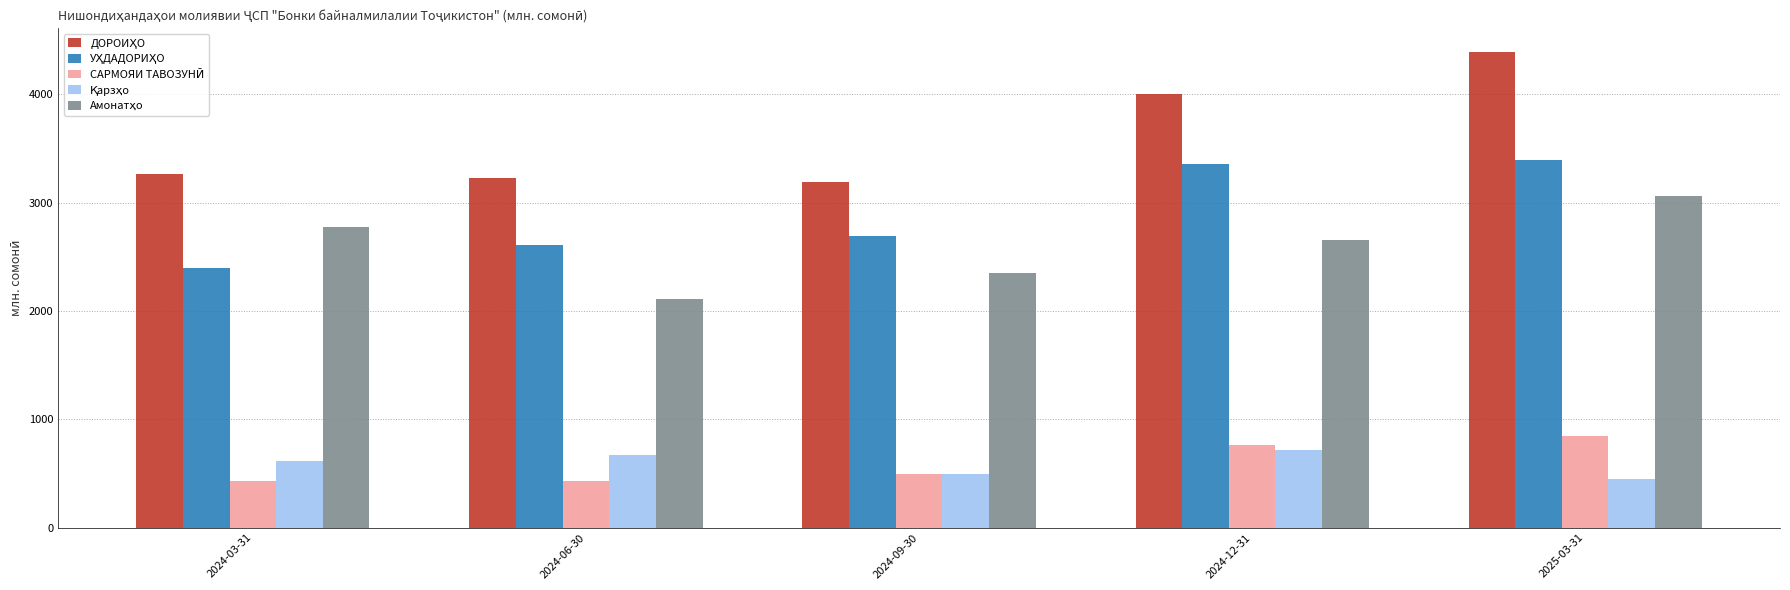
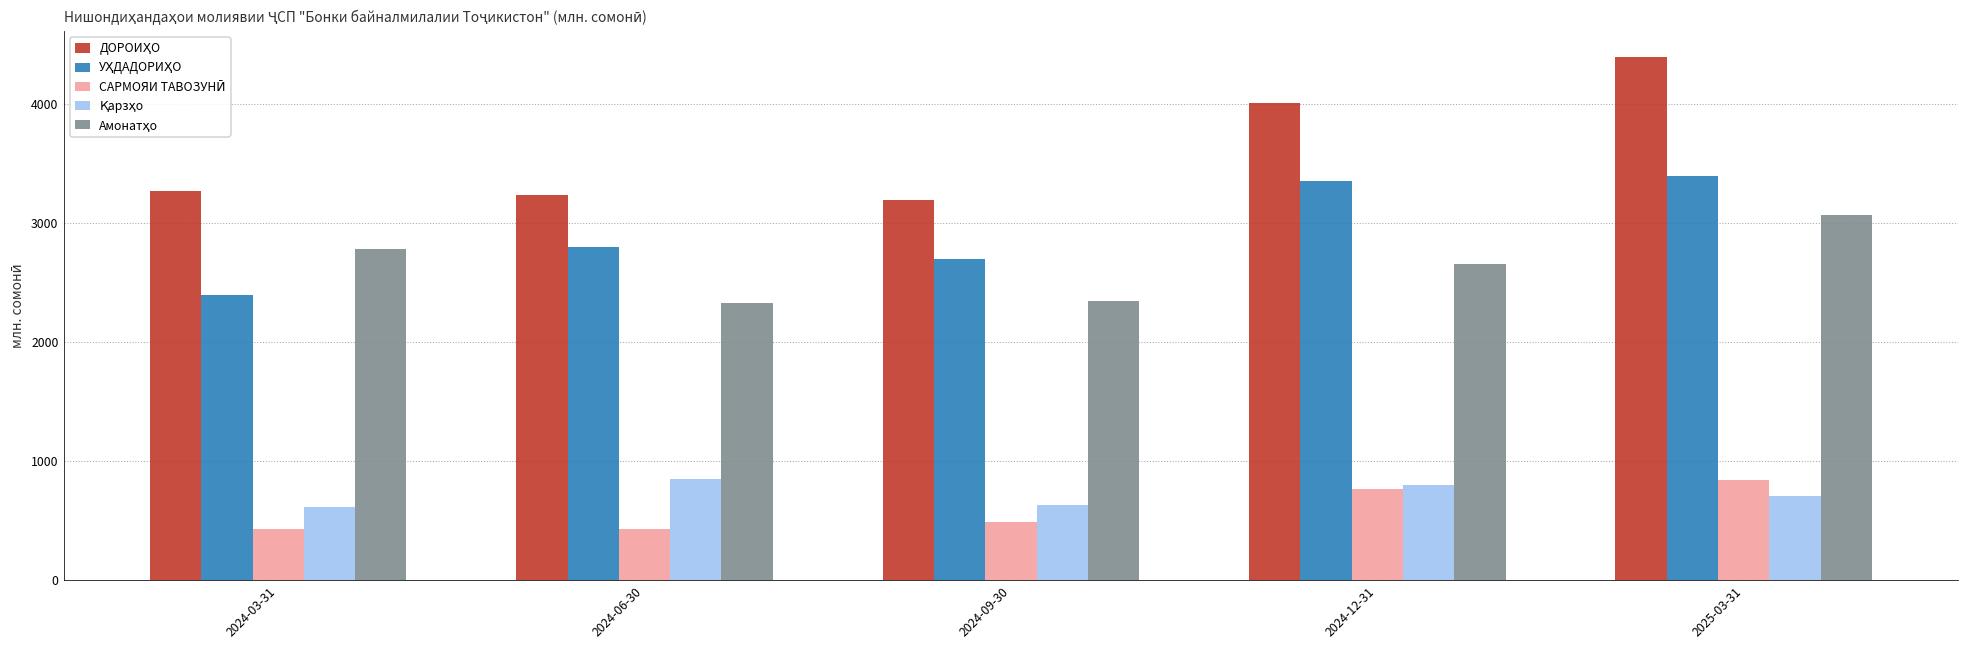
  {
    "ДОРОИҲО": {
      "2024-03-31": 3270,
      "2024-06-30": 3230,
      "2024-09-30": 3190,
      "2024-12-31": 4010,
      "2025-03-31": 4390
    },
    "УҲДАДОРИҲО": {
      "2024-03-31": 2400,
-     "2024-06-30": 2610,
+     "2024-06-30": 2800,
      "2024-09-30": 2700,
      "2024-12-31": 3350,
      "2025-03-31": 3400
    },
    "САРМОЯИ ТАВОЗУНӢ": {
      "2024-03-31": 430,
      "2024-06-30": 430,
      "2024-09-30": 490,
      "2024-12-31": 770,
      "2025-03-31": 840
    },
    "Қарзҳо": {
      "2024-03-31": 610,
-     "2024-06-30": 670,
-     "2024-09-30": 500,
-     "2024-12-31": 720,
-     "2025-03-31": 440
+     "2024-06-30": 850,
+     "2024-09-30": 630,
+     "2024-12-31": 800,
+     "2025-03-31": 710
    },
    "Амонатҳо": {
      "2024-03-31": 2780,
-     "2024-06-30": 2110,
+     "2024-06-30": 2320,
      "2024-09-30": 2350,
      "2024-12-31": 2660,
      "2025-03-31": 3060
    }
  }
